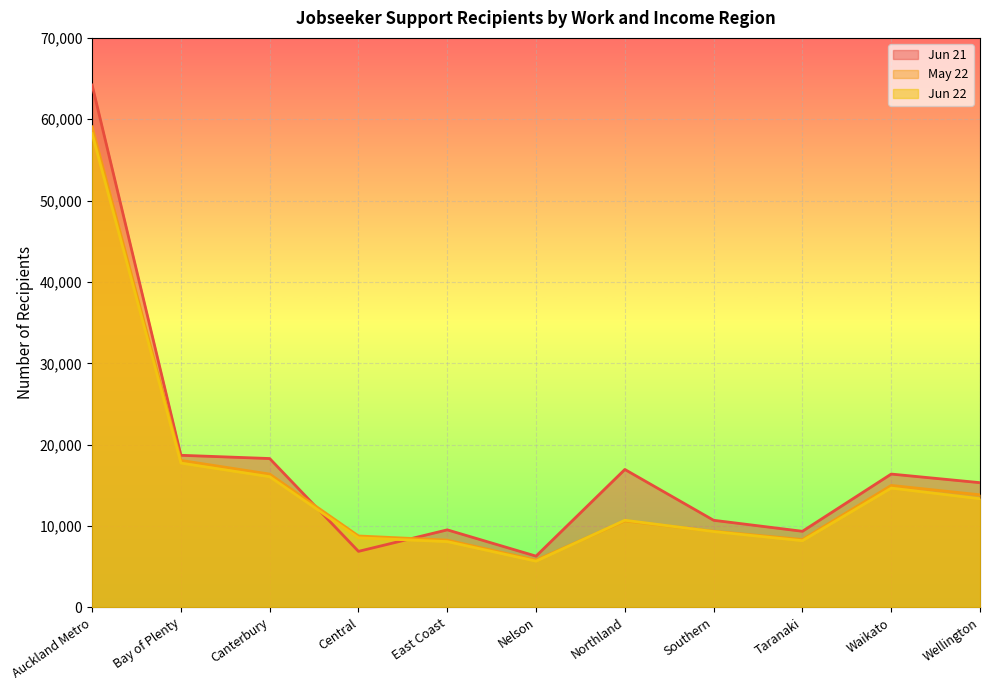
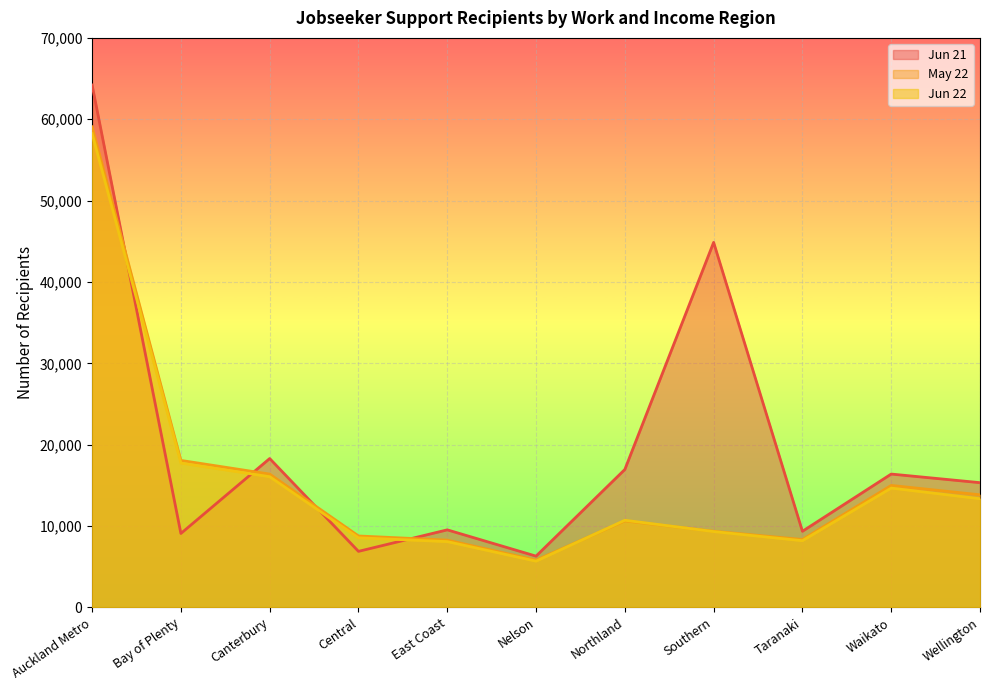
  {
    "Jun 21": {
      "Auckland Metro": "64,000",
-     "Bay of Plenty": "19,000",
+     "Bay of Plenty": "9,000",
      "Canterbury": "18,000",
      "Central": "7,000",
      "East Coast": "10,000",
      "Nelson": "6,000",
      "Northland": "17,000",
-     "Southern": "11,000",
+     "Southern": "45,000",
      "Taranaki": "9,000",
      "Waikato": "16,000",
      "Wellington": "15,000"
    }
  }
